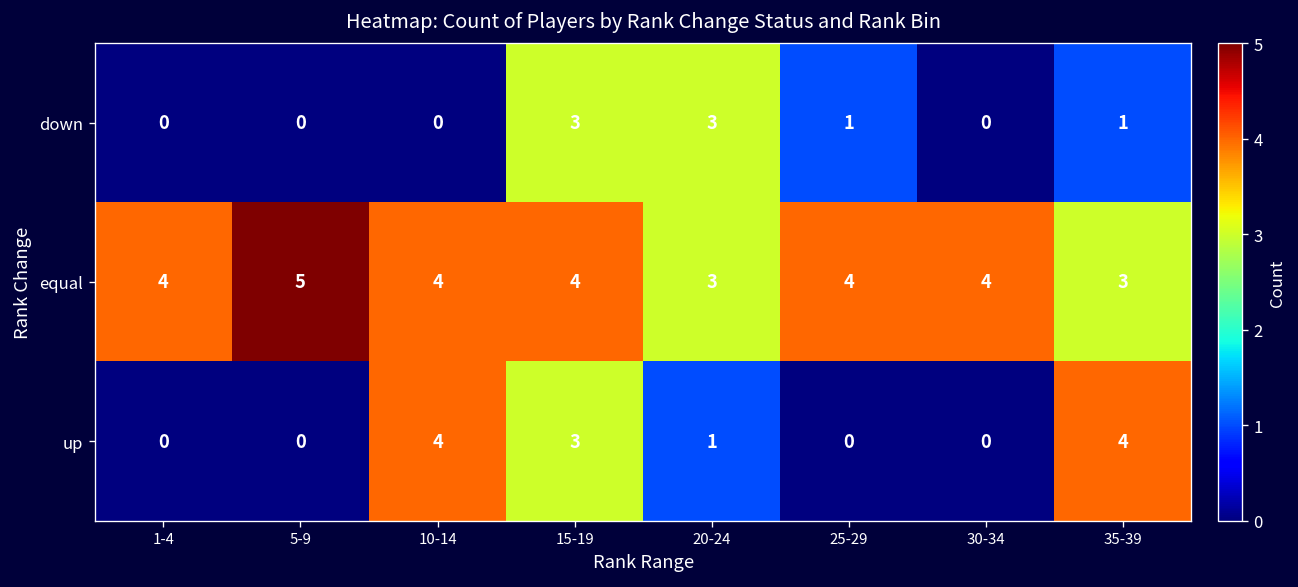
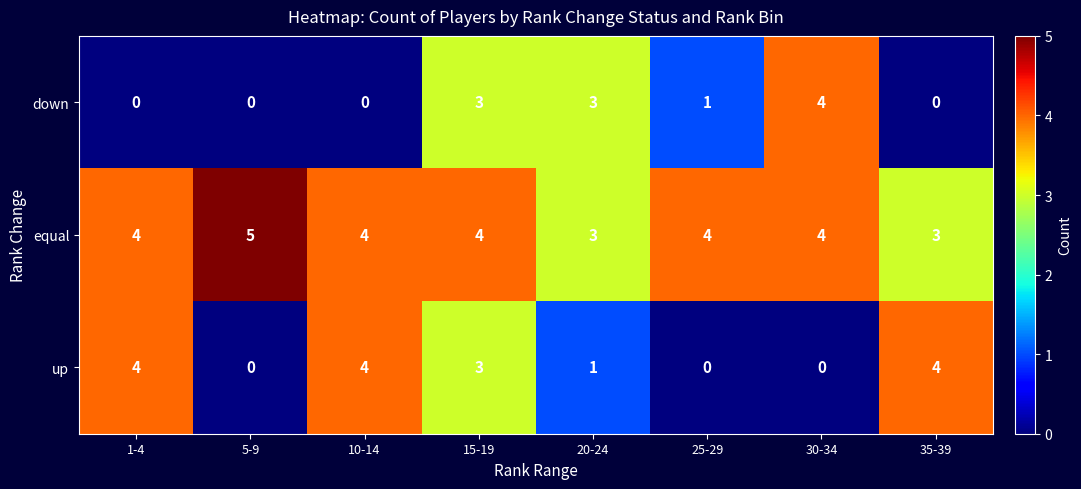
  {
    "down": {
      "1-4": 0,
      "5-9": 0,
      "10-14": 0,
      "15-19": 3,
      "20-24": 3,
      "25-29": 1,
-     "30-34": 0,
-     "35-39": 1
+     "30-34": 4,
+     "35-39": 0
    },
    "equal": {
      "1-4": 4,
      "5-9": 5,
      "10-14": 4,
      "15-19": 4,
      "20-24": 3,
      "25-29": 4,
      "30-34": 4,
      "35-39": 3
    },
    "up": {
-     "1-4": 0,
+     "1-4": 4,
      "5-9": 0,
      "10-14": 4,
      "15-19": 3,
      "20-24": 1,
      "25-29": 0,
      "30-34": 0,
      "35-39": 4
    }
  }
